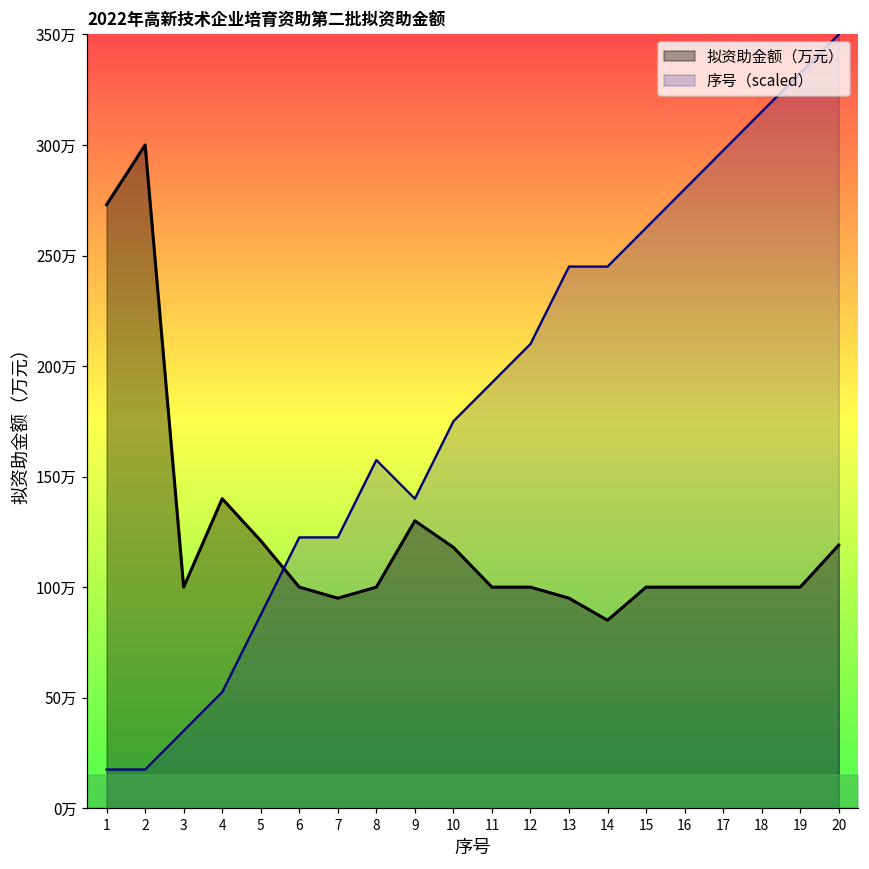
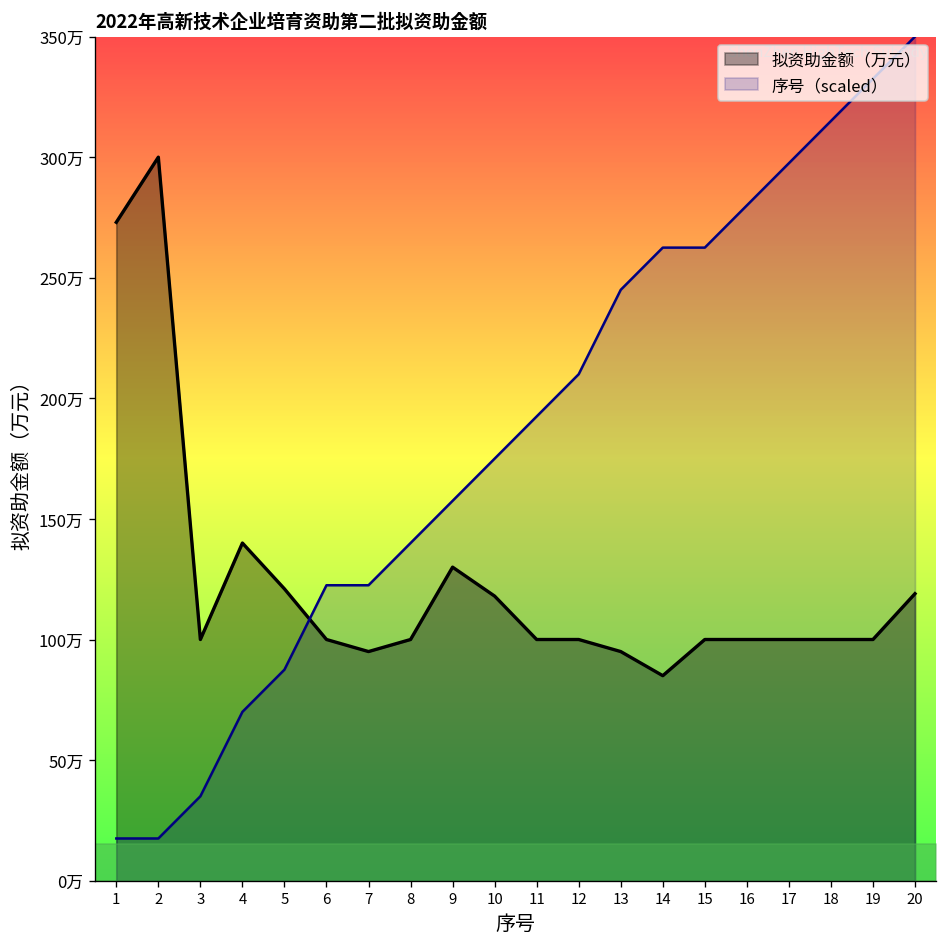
  {
    "拟资助金额（万元）": {
      "1": "273万",
      "2": "300万",
      "3": "100万",
      "4": "140万",
      "5": "121万",
      "6": "100万",
      "7": "95万",
      "8": "100万",
      "9": "130万",
      "10": "118万",
      "11": "100万",
      "12": "100万",
      "13": "95万",
      "14": "85万",
      "15": "100万",
      "16": "100万",
      "17": "100万",
      "18": "100万",
      "19": "100万",
      "20": "119万"
    },
    "序号（scaled）": {
      "1": "18万",
      "2": "18万",
      "3": "35万",
-     "4": "53万",
+     "4": "70万",
      "5": "88万",
      "6": "123万",
      "7": "123万",
-     "8": "158万",
-     "9": "140万",
+     "8": "140万",
+     "9": "158万",
      "10": "175万",
      "11": "193万",
      "12": "210万",
      "13": "245万",
-     "14": "245万",
+     "14": "263万",
      "15": "263万",
      "16": "280万",
      "17": "298万",
      "18": "315万",
      "20": "350万"
    }
  }
